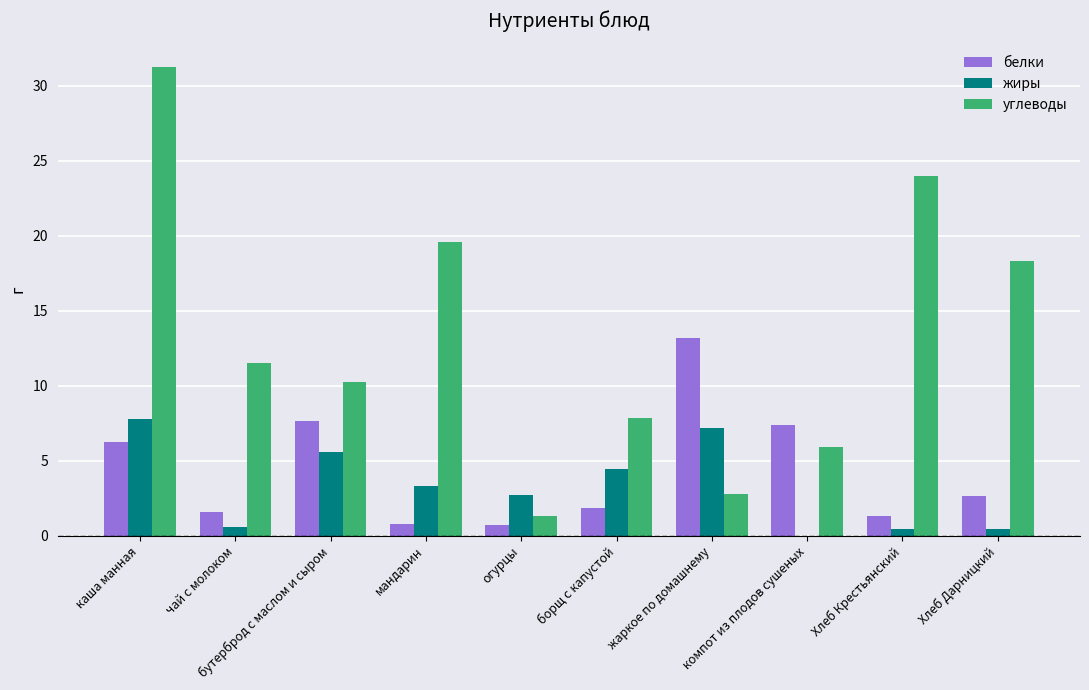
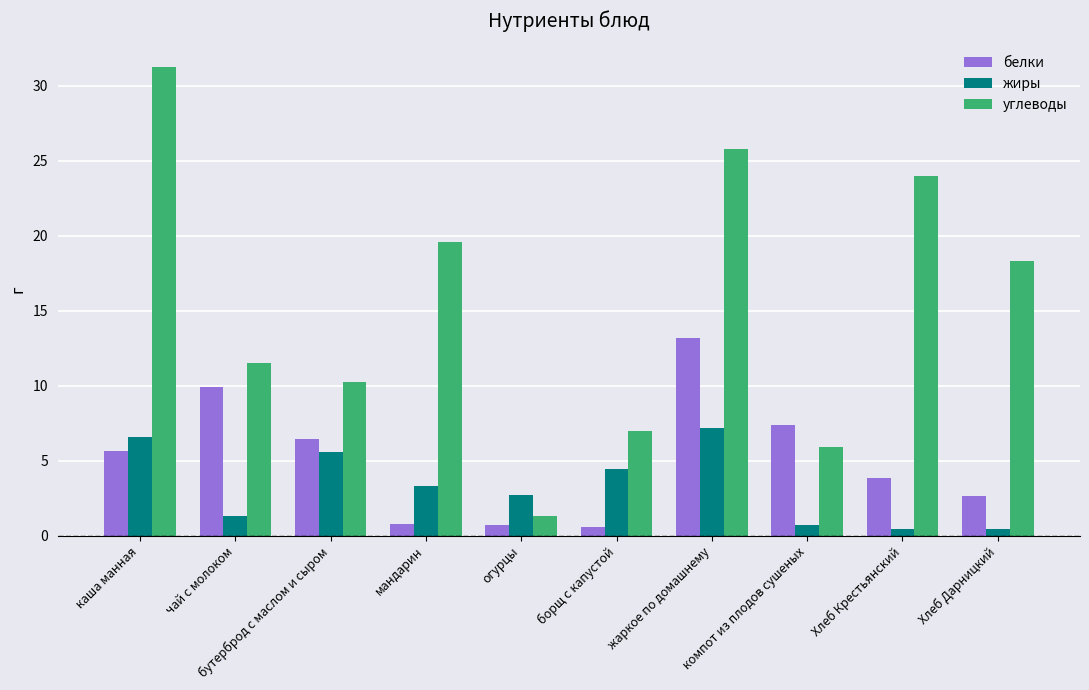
  {
    "белки": {
-     "каша манная": 6.2,
-     "чай с молоком": 1.6,
-     "бутерброд с маслом и сыром": 7.7,
+     "каша манная": 5.6,
+     "чай с молоком": 9.9,
+     "бутерброд с маслом и сыром": 6.4,
      "мандарин": 0.8,
      "огурцы": 0.7,
-     "борщ с капустой": 1.9,
+     "борщ с капустой": 0.6,
      "жаркое по домашнему": 13.2,
      "компот из плодов сушеных": 7.4,
-     "Хлеб Крестьянский": 1.3,
+     "Хлеб Крестьянский": 3.9,
      "Хлеб Дарницкий": 2.6
    },
    "жиры": {
-     "каша манная": 7.8,
-     "чай с молоком": 0.6,
+     "каша манная": 6.6,
+     "чай с молоком": 1.3,
      "бутерброд с маслом и сыром": 5.6,
      "мандарин": 3.3,
      "огурцы": 2.7,
      "борщ с капустой": 4.4,
      "жаркое по домашнему": 7.2,
-     "компот из плодов сушеных": 0.0,
+     "компот из плодов сушеных": 0.7,
      "Хлеб Крестьянский": 0.5,
      "Хлеб Дарницкий": 0.4
    },
    "углеводы": {
      "каша манная": 31.2,
      "чай с молоком": 11.5,
      "бутерброд с маслом и сыром": 10.3,
      "мандарин": 19.6,
      "огурцы": 1.3,
-     "борщ с капустой": 7.9,
-     "жаркое по домашнему": 2.8,
+     "борщ с капустой": 7.0,
+     "жаркое по домашнему": 25.8,
      "компот из плодов сушеных": 5.9,
      "Хлеб Крестьянский": 24.0,
      "Хлеб Дарницкий": 18.3
    }
  }
